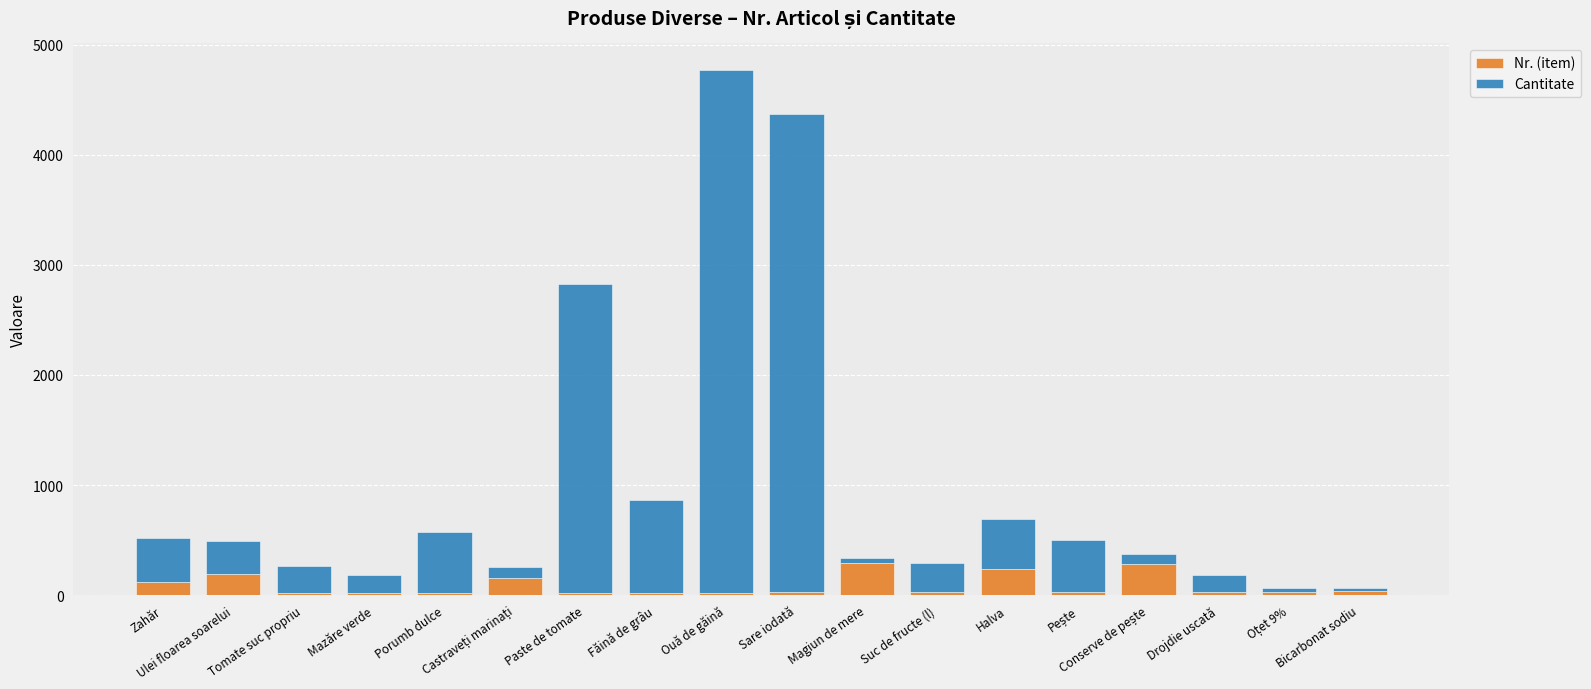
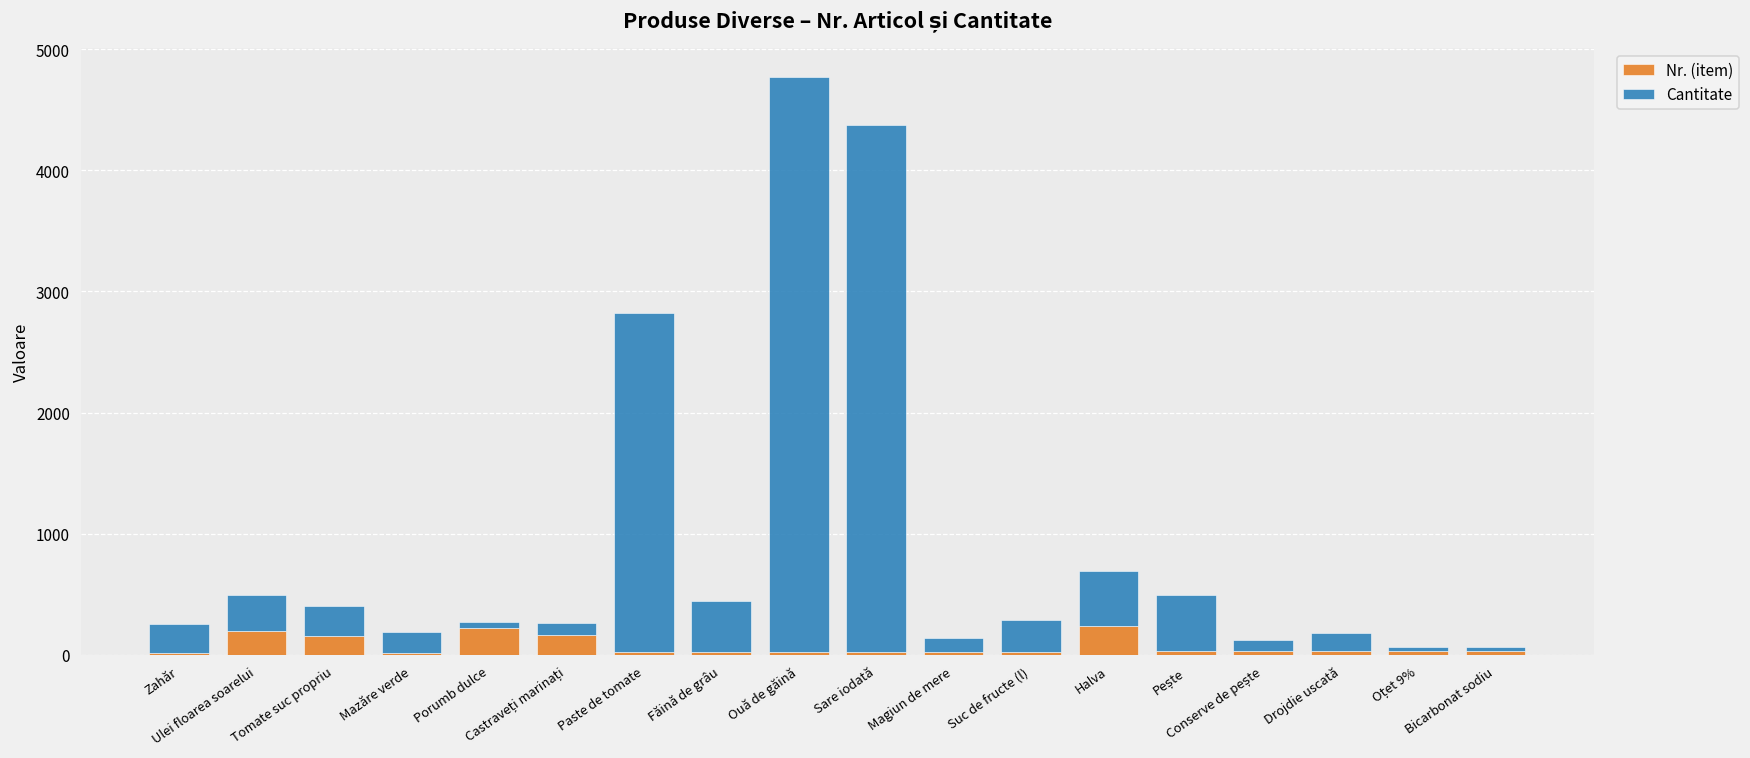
  {
    "Nr. (item)": {
-     "Zahăr": 120,
+     "Zahăr": 10,
      "Ulei floarea soarelui": 200,
-     "Tomate suc propriu": 20,
-     "Porumb dulce": 20,
+     "Tomate suc propriu": 160,
+     "Porumb dulce": 220,
      "Castraveți marinați": 160,
      "Ouă de găină": 20,
      "Sare iodată": 20,
-     "Magiun de mere": 290,
+     "Magiun de mere": 30,
      "Suc de fructe (l)": 30,
      "Halva": 240,
      "Pește": 30,
-     "Conserve de pește": 290,
+     "Conserve de pește": 30,
      "Drojdie uscată": 30,
      "Oțet 9%": 30,
      "Bicarbonat sodiu": 30
    },
    "Cantitate": {
-     "Zahăr": 400,
+     "Zahăr": 240,
      "Ulei floarea soarelui": 300,
      "Tomate suc propriu": 250,
      "Mazăre verde": 170,
-     "Porumb dulce": 550,
+     "Porumb dulce": 50,
      "Castraveți marinați": 100,
      "Paste de tomate": 2810,
-     "Făină de grâu": 850,
+     "Făină de grâu": 420,
      "Ouă de găină": 4750,
      "Sare iodată": 4350,
-     "Magiun de mere": 40,
+     "Magiun de mere": 120,
      "Suc de fructe (l)": 260,
      "Halva": 450,
      "Pește": 470,
      "Conserve de pește": 90,
      "Drojdie uscată": 150,
      "Oțet 9%": 30,
      "Bicarbonat sodiu": 30
    }
  }
